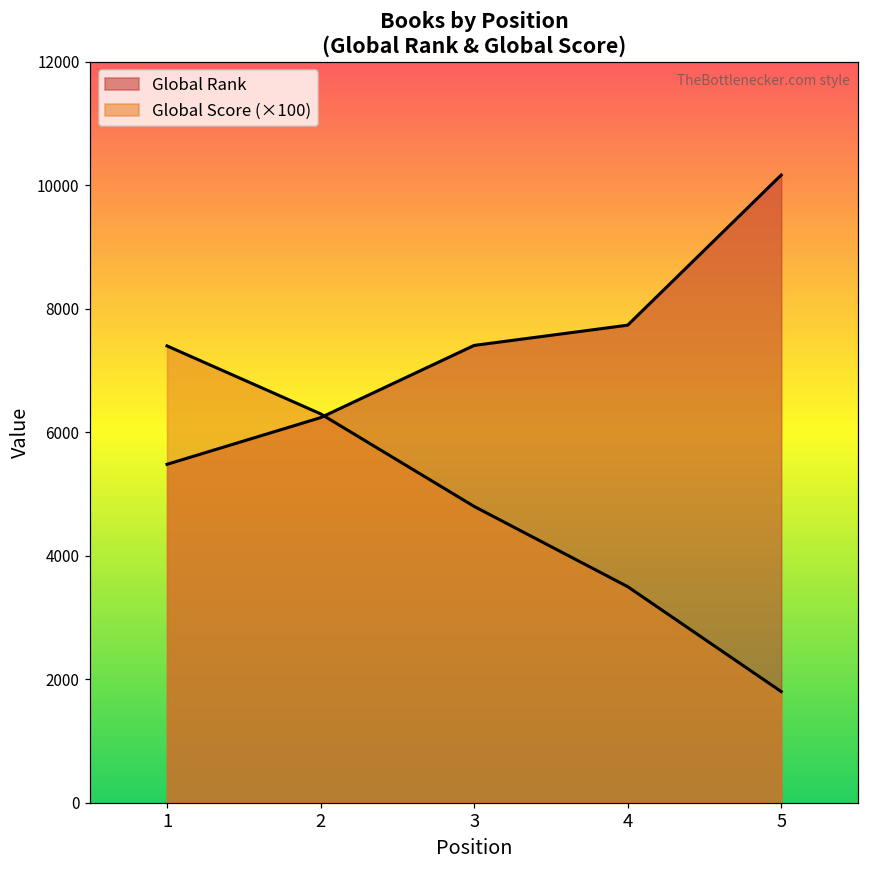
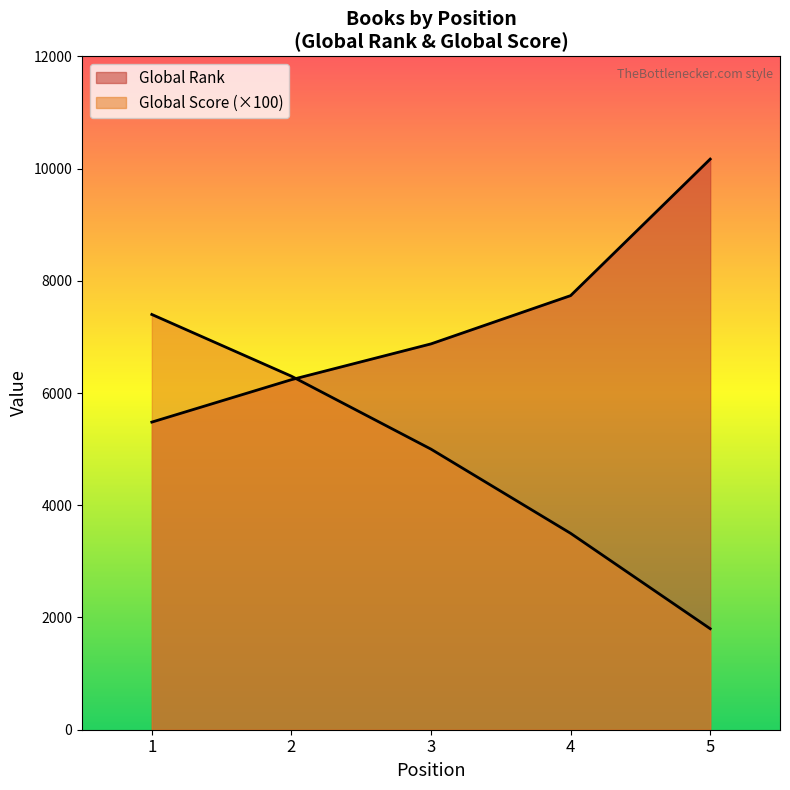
  {
    "Global Rank": {
      "1": 5500,
      "2": 6200,
-     "3": 7400,
+     "3": 6900,
      "4": 7700,
      "5": 10200
    },
    "Global Score (×100)": {
      "1": 7400,
      "2": 6300,
-     "3": 4800,
+     "3": 5000,
      "4": 3500,
      "5": 1800
    }
  }
